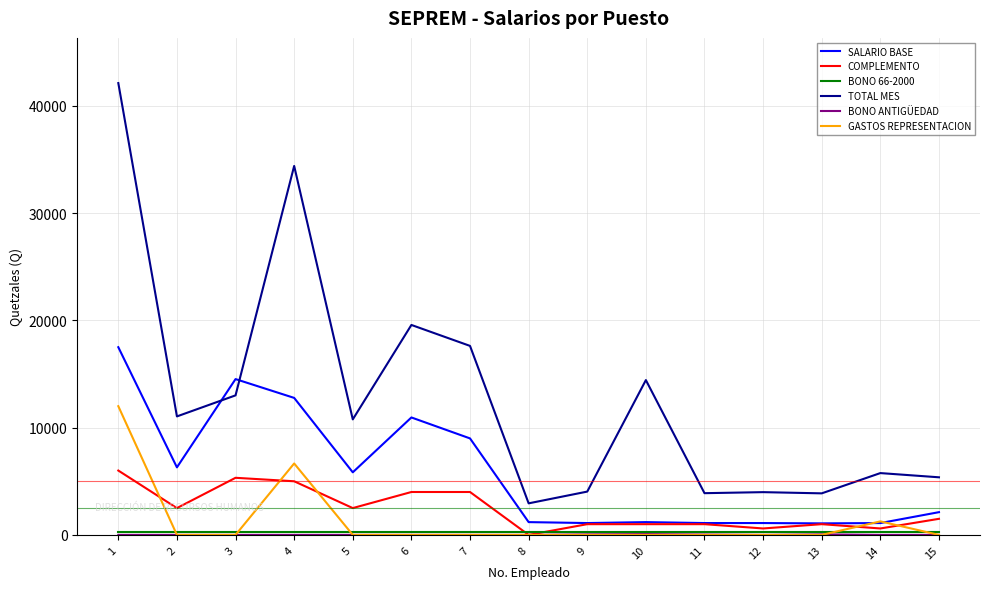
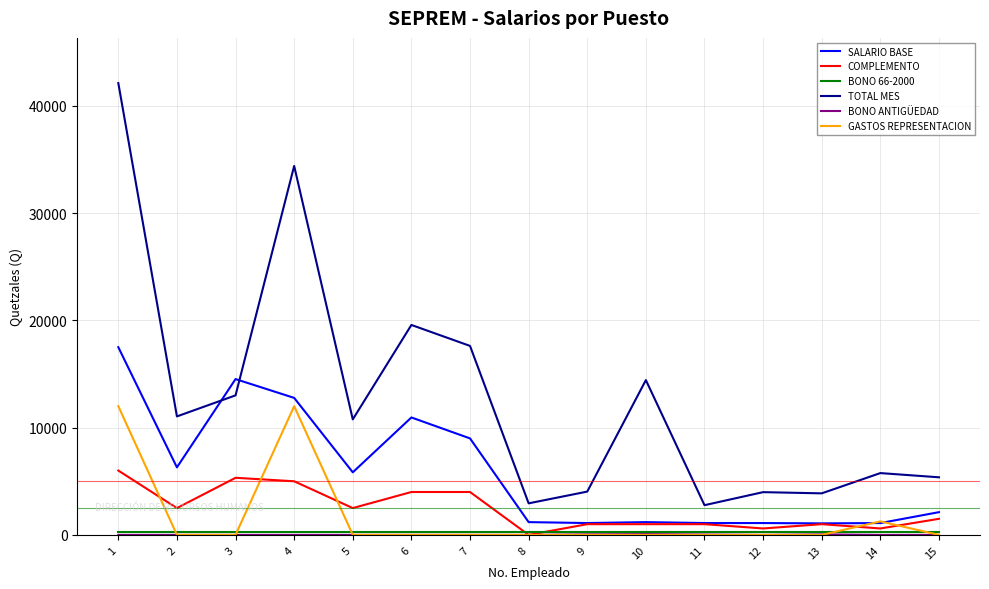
  {
    "SALARIO BASE": {
      "1": 17500,
      "2": 6300,
      "3": 14500,
      "4": 12800,
      "5": 5800,
      "6": 10900,
      "7": 9000,
      "8": 1200,
      "12": 1100,
      "15": 2100
    },
    "COMPLEMENTO": {
      "1": 6000,
      "2": 2500,
      "3": 5300,
      "4": 5000,
      "5": 2500,
      "6": 4000,
      "7": 4000,
      "12": 600,
      "14": 600,
      "15": 1500
    },
    "BONO 66-2000": {
      "1": 300,
      "2": 300,
      "3": 300,
      "4": 300,
      "5": 300,
      "6": 300,
      "7": 300,
      "8": 300,
      "12": 300,
      "14": 300,
      "15": 300
    },
    "TOTAL MES": {
      "1": 42100,
      "2": 11000,
      "3": 13000,
      "4": 34400,
      "5": 10800,
      "6": 19600,
      "7": 17600,
      "8": 2900,
      "9": 4000,
      "10": 14400,
-     "11": 3900,
+     "11": 2800,
      "12": 4000,
      "13": 3900,
      "14": 5800,
      "15": 5400
    },
    "BONO ANTIGÜEDAD": {
      "1": 0,
      "4": 0,
      "14": 0
    },
    "GASTOS REPRESENTACION": {
      "1": 12000,
-     "4": 6700
+     "4": 12000
    }
  }
